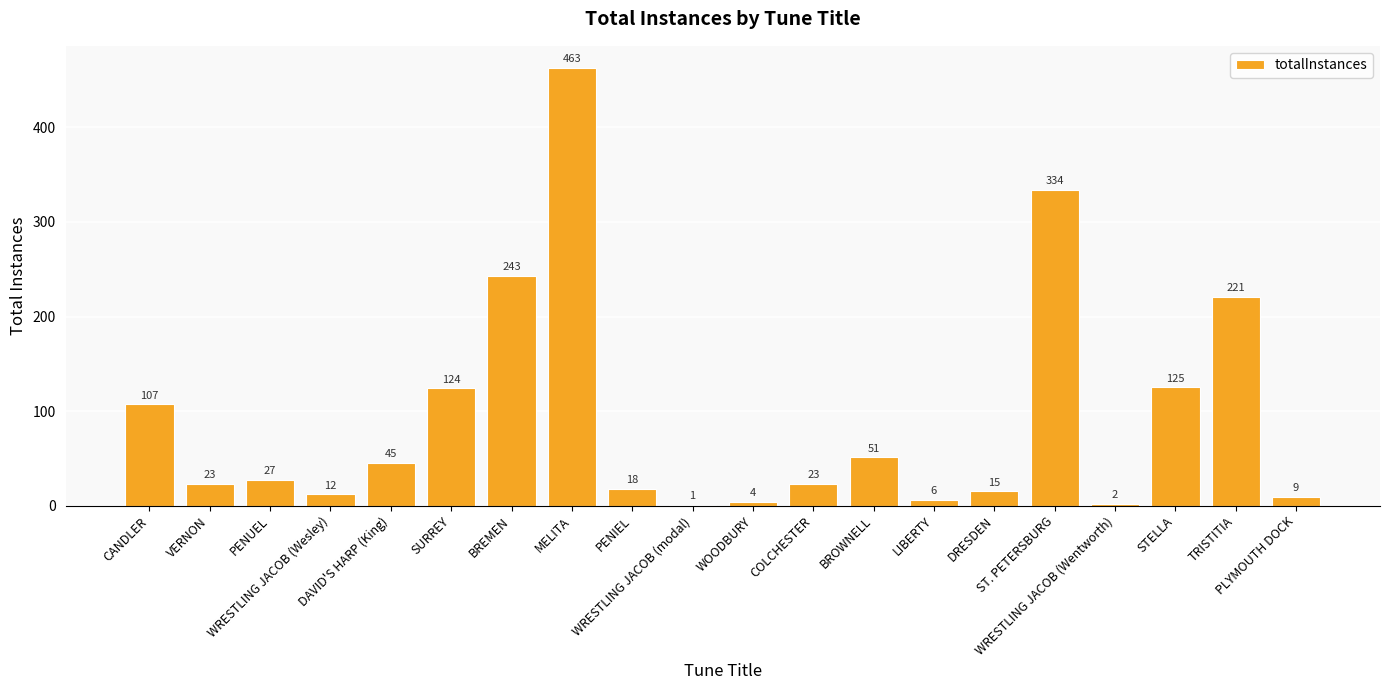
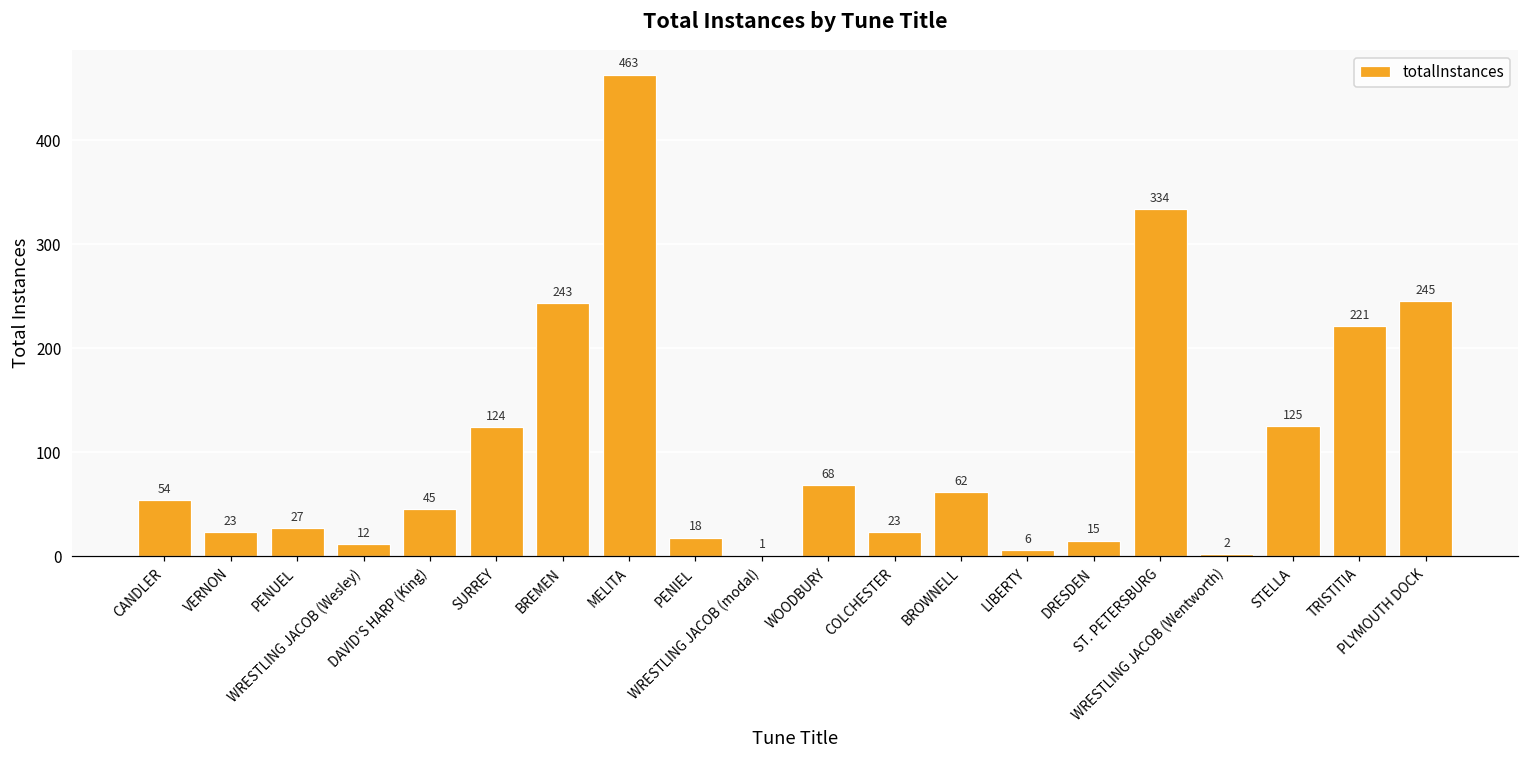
  {
-   "CANDLER": 107,
+   "CANDLER": 54,
    "VERNON": 23,
    "PENUEL": 27,
    "WRESTLING JACOB (Wesley)": 12,
    "DAVID'S HARP (King)": 45,
    "SURREY": 124,
    "BREMEN": 243,
    "MELITA": 463,
    "PENIEL": 18,
    "WRESTLING JACOB (modal)": 1,
-   "WOODBURY": 4,
+   "WOODBURY": 68,
    "COLCHESTER": 23,
-   "BROWNELL": 51,
+   "BROWNELL": 62,
    "LIBERTY": 6,
    "DRESDEN": 15,
    "ST. PETERSBURG": 334,
    "WRESTLING JACOB (Wentworth)": 2,
    "STELLA": 125,
    "TRISTITIA": 221,
-   "PLYMOUTH DOCK": 9
+   "PLYMOUTH DOCK": 245
  }
